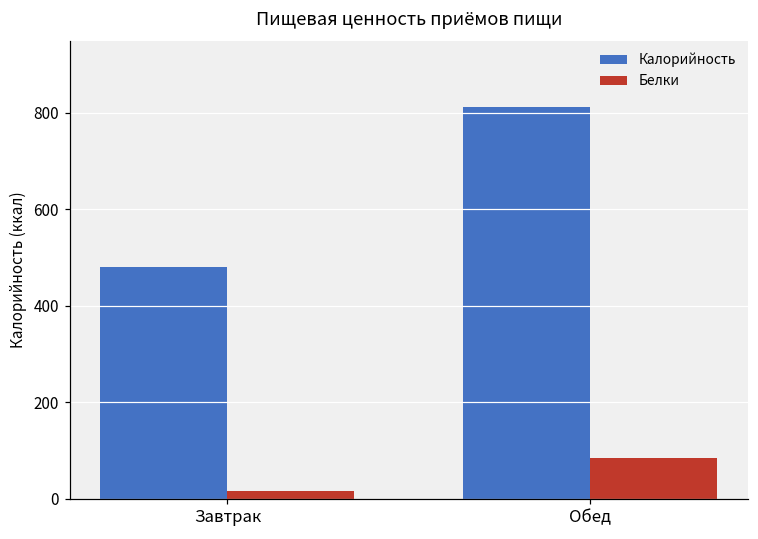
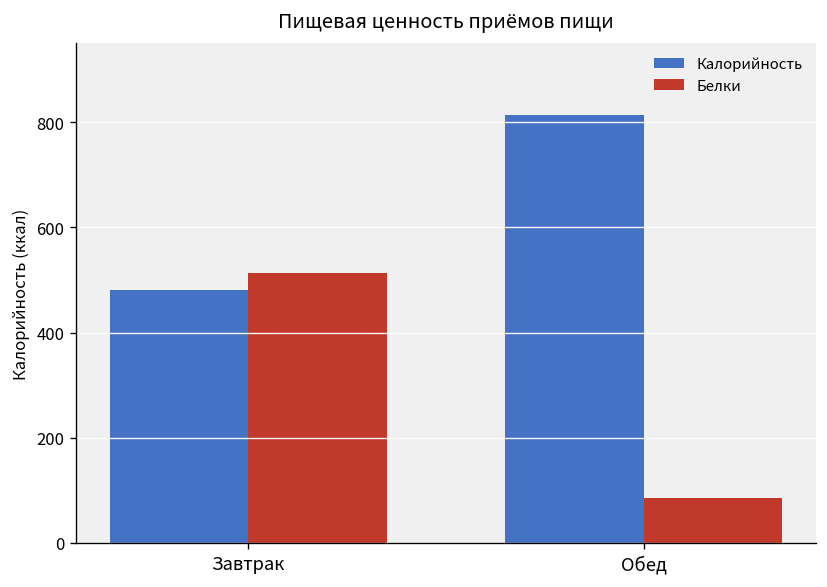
  {
    "Калорийность": {
      "Завтрак": 480,
      "Обед": 810
    },
    "Белки": {
-     "Завтрак": 20,
+     "Завтрак": 510,
      "Обед": 90
    }
  }
